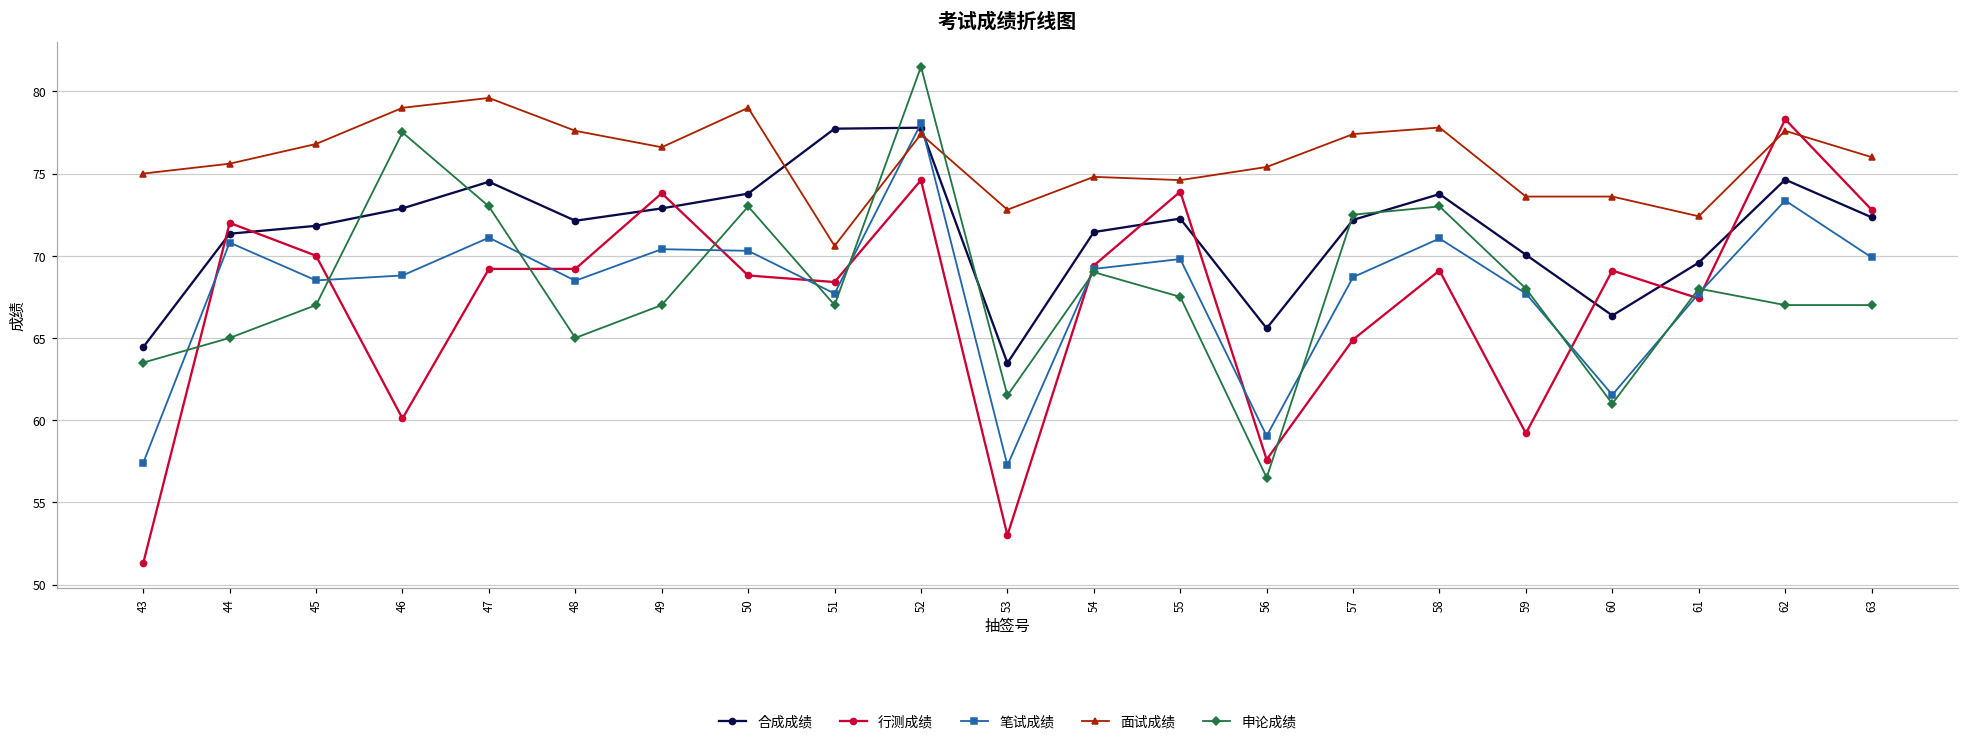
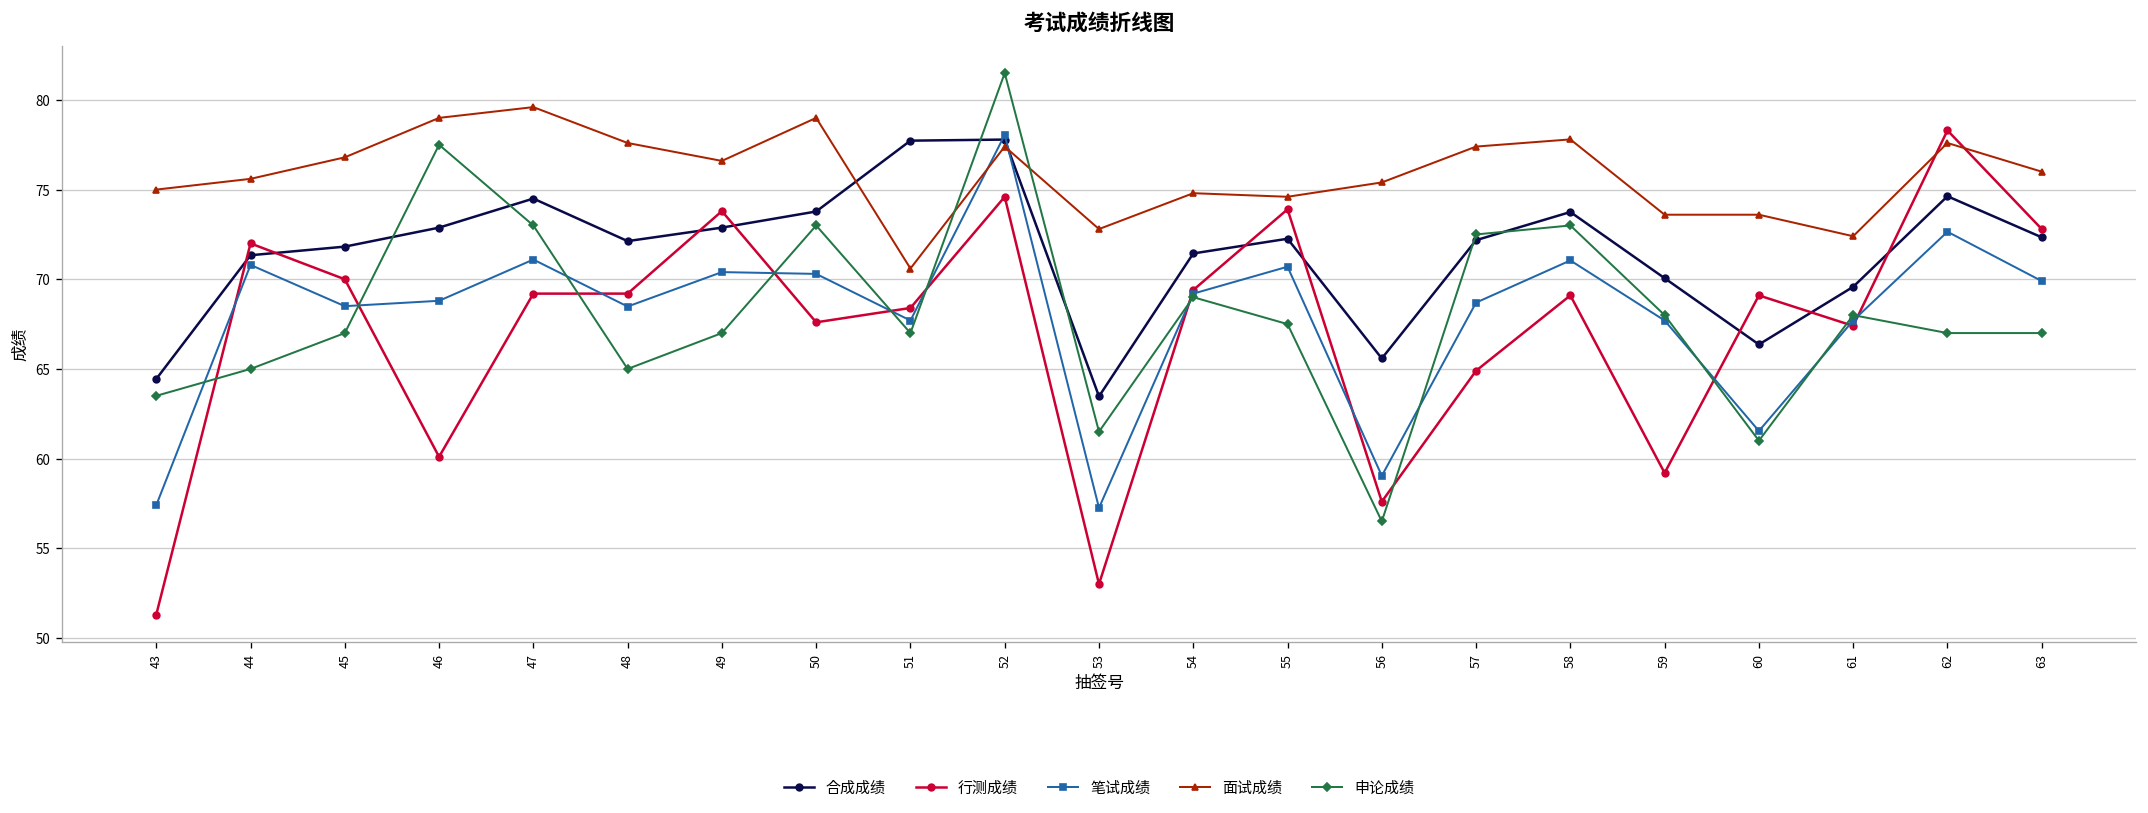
  {
    "合成成绩": {
      "43": 64.4,
      "44": 71.3,
      "45": 71.8,
      "46": 72.9,
      "47": 74.5,
      "48": 72.1,
      "49": 72.9,
      "50": 73.8,
      "51": 77.7,
      "52": 77.8,
      "53": 63.5,
      "54": 71.4,
      "55": 72.3,
      "56": 65.6,
      "57": 72.2,
      "58": 73.8,
      "59": 70.1,
      "60": 66.4,
      "61": 69.6,
      "62": 74.6,
      "63": 72.3
    },
    "行测成绩": {
      "43": 51.3,
      "44": 72.0,
      "45": 70.0,
      "46": 60.1,
      "47": 69.2,
      "48": 69.2,
      "49": 73.8,
-     "50": 68.8,
+     "50": 67.6,
      "51": 68.4,
      "52": 74.6,
      "53": 53.0,
      "54": 69.4,
      "55": 73.9,
      "56": 57.6,
      "57": 64.9,
      "58": 69.1,
      "59": 59.2,
      "60": 69.1,
      "61": 67.4,
      "62": 78.3,
      "63": 72.8
    },
    "笔试成绩": {
      "43": 57.4,
      "44": 70.8,
      "45": 68.5,
      "46": 68.8,
      "47": 71.1,
      "48": 68.5,
      "49": 70.4,
      "50": 70.3,
      "51": 67.7,
      "52": 78.1,
      "53": 57.3,
      "54": 69.2,
-     "55": 69.8,
+     "55": 70.7,
      "56": 59.0,
      "57": 68.7,
      "58": 71.1,
      "59": 67.7,
      "60": 61.5,
      "61": 67.7,
-     "62": 73.4,
+     "62": 72.7,
      "63": 69.9
    },
    "面试成绩": {
      "43": 75.0,
      "44": 75.6,
      "45": 76.8,
      "46": 79.0,
      "47": 79.6,
      "48": 77.6,
      "49": 76.6,
      "50": 79.0,
      "51": 70.6,
      "52": 77.4,
      "53": 72.8,
      "54": 74.8,
      "55": 74.6,
      "56": 75.4,
      "57": 77.4,
      "58": 77.8,
      "59": 73.6,
      "60": 73.6,
      "61": 72.4,
      "62": 77.6,
      "63": 76.0
    },
    "申论成绩": {
      "43": 63.5,
      "44": 65.0,
      "45": 67.0,
      "46": 77.5,
      "47": 73.0,
      "48": 65.0,
      "49": 67.0,
      "50": 73.0,
      "51": 67.0,
      "52": 81.5,
      "53": 61.5,
      "54": 69.0,
      "55": 67.5,
      "56": 56.5,
      "57": 72.5,
      "58": 73.0,
      "59": 68.0,
      "60": 61.0,
      "61": 68.0,
      "62": 67.0,
      "63": 67.0
    }
  }
